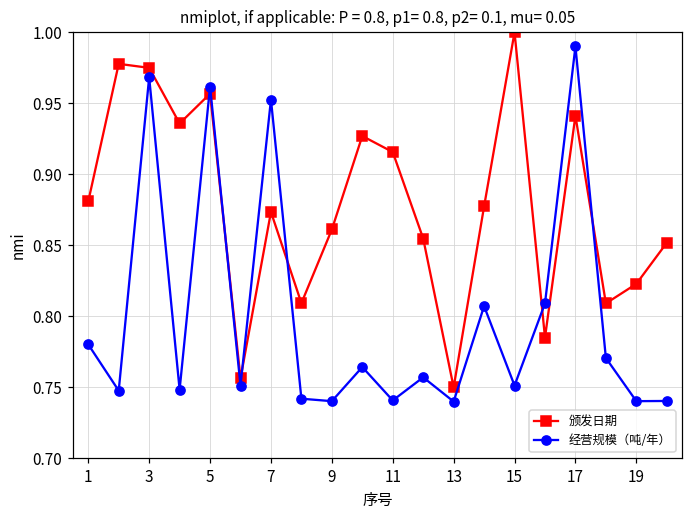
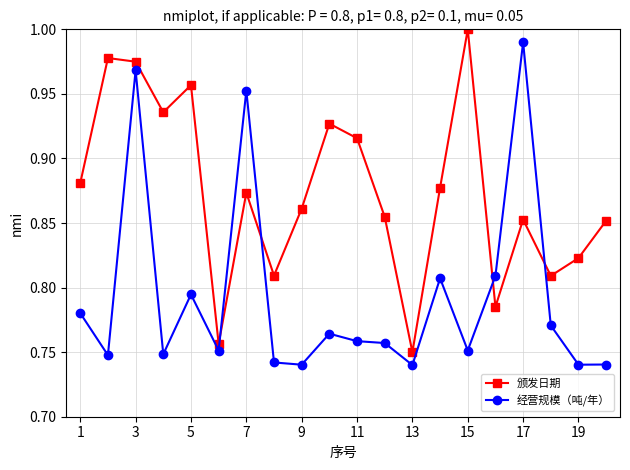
  {
    "颁发日期": {
      "1": 0.881,
      "3": 0.975,
      "5": 0.957,
      "7": 0.874,
      "9": 0.861,
      "11": 0.916,
      "13": 0.750,
      "15": 1.000,
-     "17": 0.941,
+     "17": 0.853,
      "19": 0.823
    },
    "经营规模（吨/年）": {
      "1": 0.780,
      "3": 0.968,
-     "5": 0.962,
+     "5": 0.795,
      "7": 0.953,
      "9": 0.740,
-     "11": 0.741,
+     "11": 0.759,
      "13": 0.740,
      "15": 0.751,
      "17": 0.990,
      "19": 0.740
    }
  }
